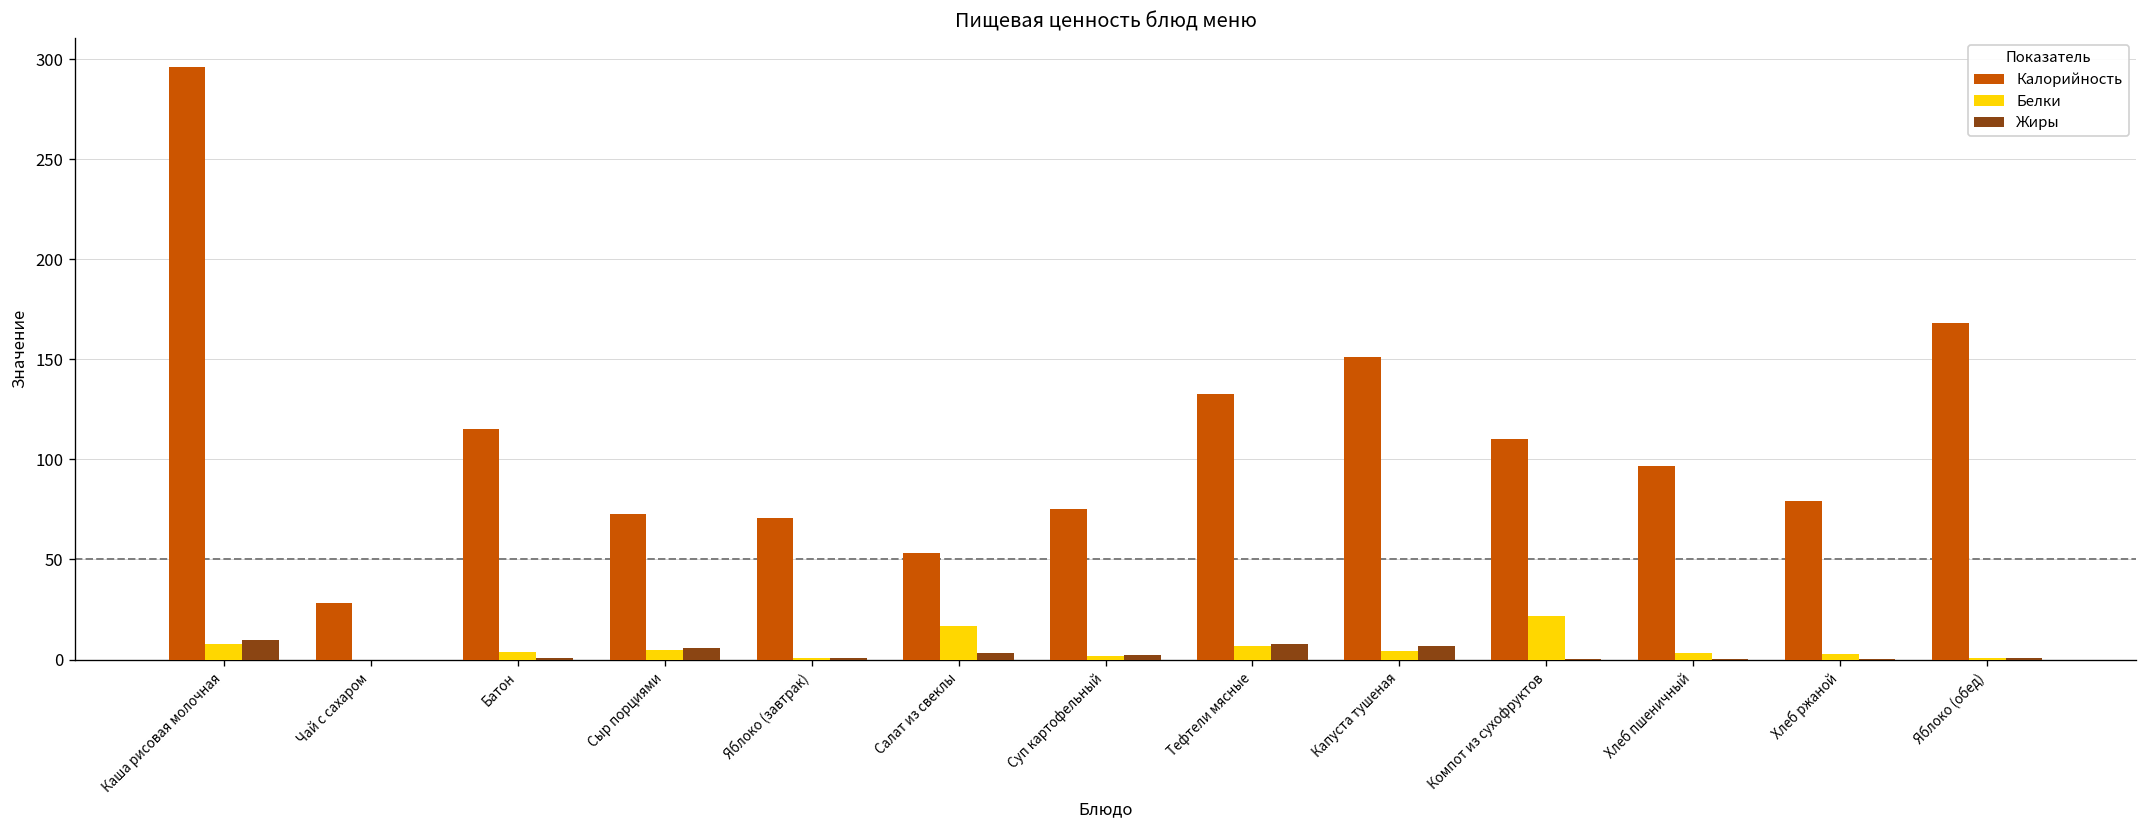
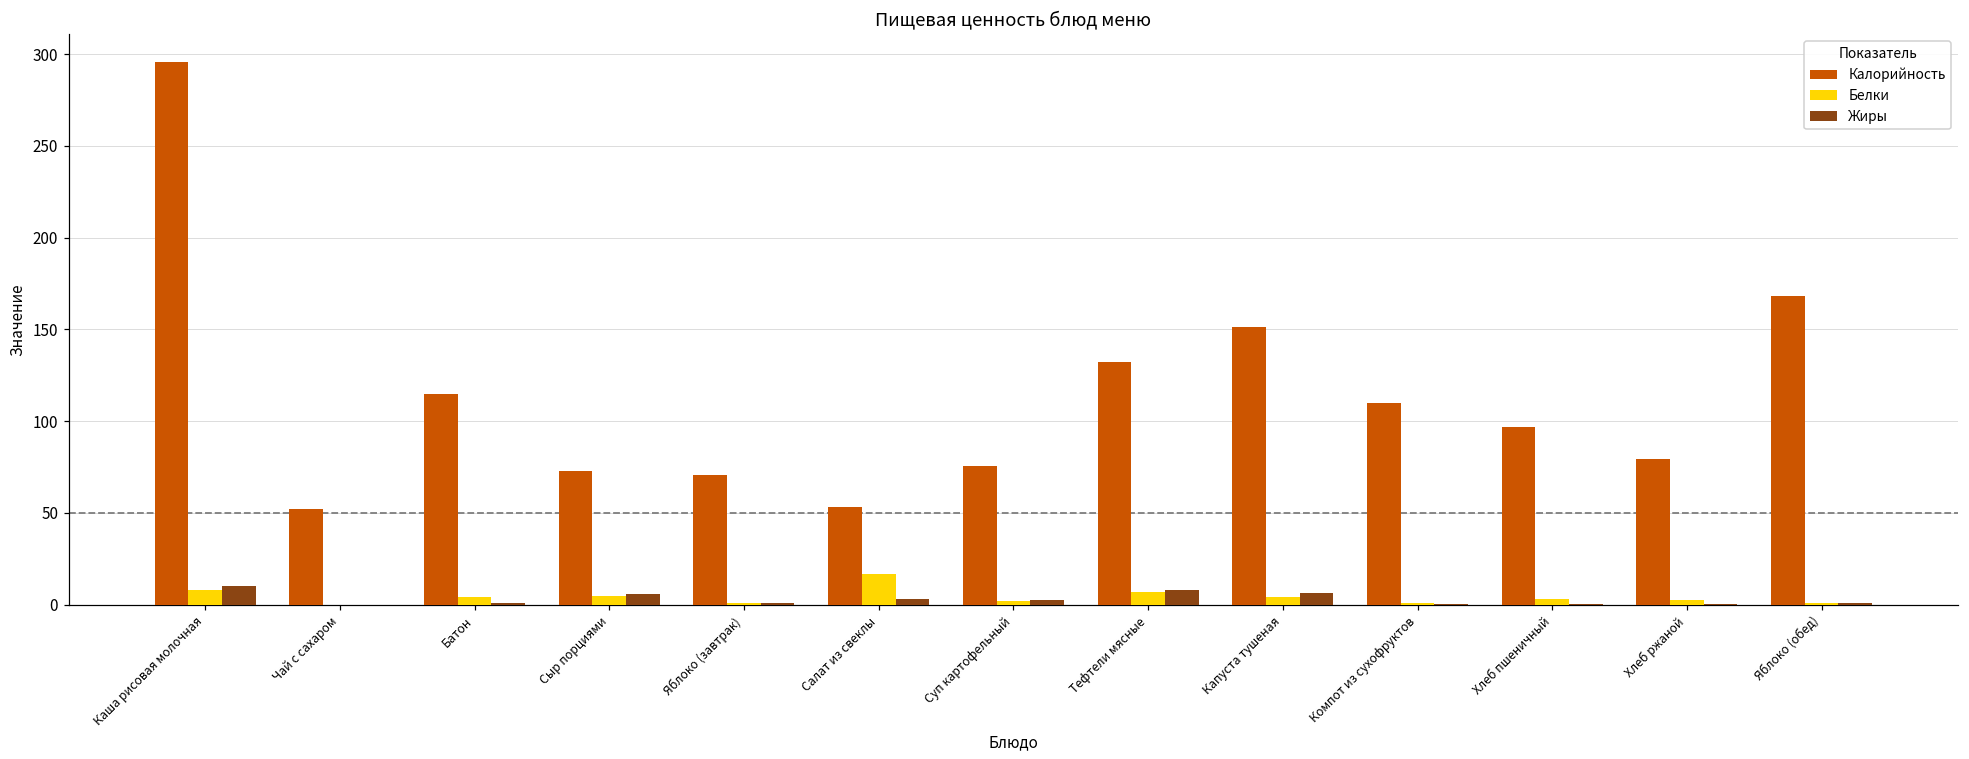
  {
    "Калорийность": {
      "Каша рисовая молочная": 296,
-     "Чай с сахаром": 28,
+     "Чай с сахаром": 52,
      "Батон": 115,
      "Сыр порциями": 73,
      "Яблоко (завтрак)": 71,
      "Салат из свеклы": 53,
      "Суп картофельный": 75,
      "Тефтели мясные": 133,
      "Капуста тушеная": 151,
      "Компот из сухофруктов": 110,
      "Хлеб пшеничный": 97,
      "Хлеб ржаной": 79,
      "Яблоко (обед)": 168
    },
    "Белки": {
      "Каша рисовая молочная": 8,
      "Чай с сахаром": 0,
      "Батон": 4,
      "Сыр порциями": 5,
      "Салат из свеклы": 17,
      "Суп картофельный": 2,
      "Тефтели мясные": 7,
      "Капуста тушеная": 4,
-     "Компот из сухофруктов": 22,
+     "Компот из сухофруктов": 1,
      "Хлеб пшеничный": 3,
      "Хлеб ржаной": 3
    },
    "Жиры": {
      "Каша рисовая молочная": 10,
      "Чай с сахаром": 0,
      "Сыр порциями": 6,
      "Салат из свеклы": 3,
      "Суп картофельный": 2,
      "Тефтели мясные": 8,
      "Капуста тушеная": 7
    }
  }
